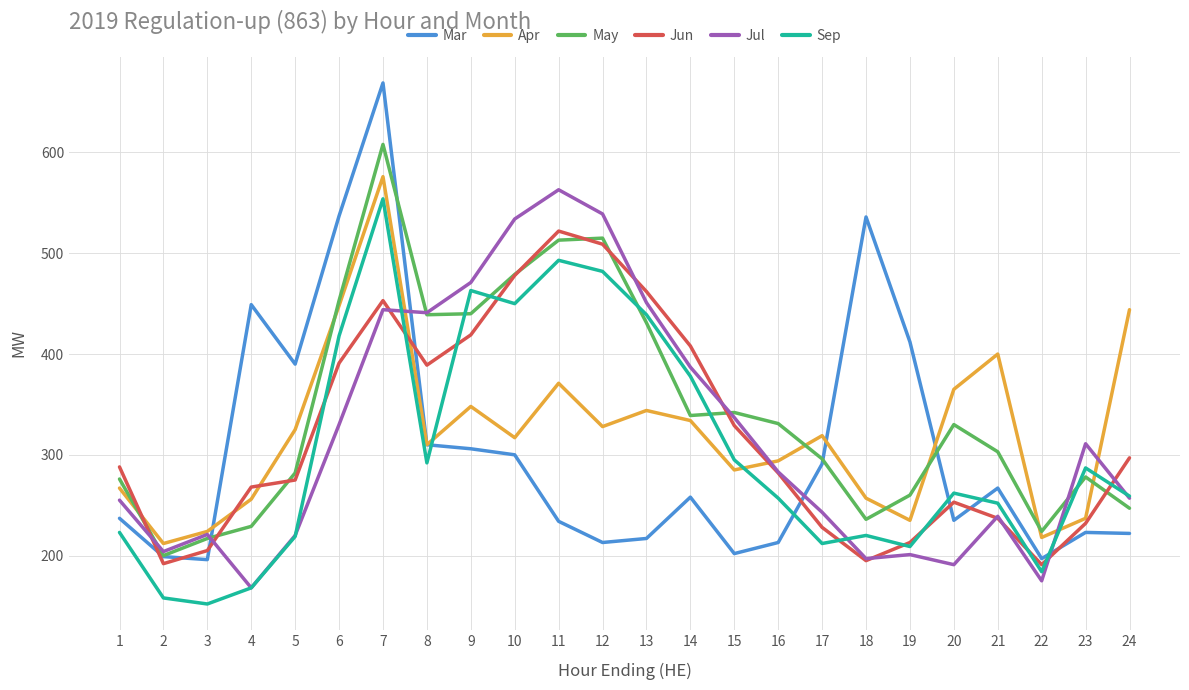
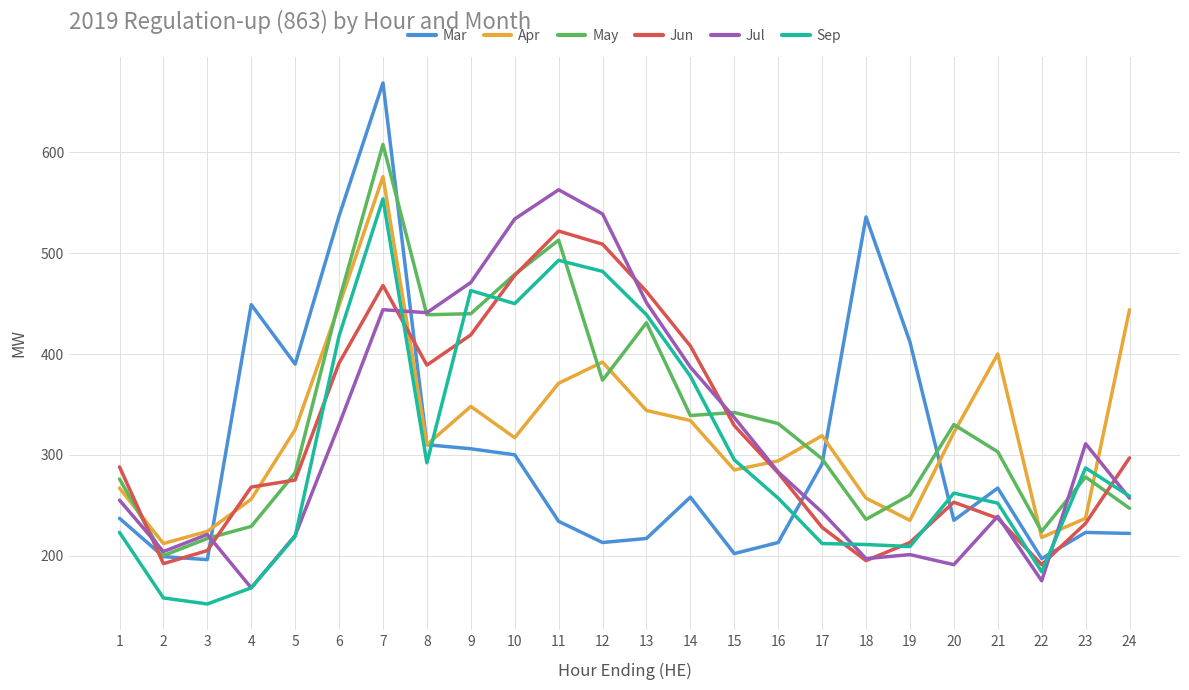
  {
    "Mar": {
      "1": 237,
      "3": 196,
      "4": 449,
      "5": 390,
      "6": 537,
      "7": 669,
      "9": 306,
      "10": 300,
      "11": 234,
      "12": 213,
      "13": 217,
      "14": 258,
      "15": 202,
      "16": 213,
      "17": 291,
      "18": 536,
      "19": 412,
      "20": 235,
      "21": 267,
      "22": 197,
      "23": 223,
      "24": 222
    },
    "Apr": {
      "1": 267,
      "2": 212,
      "3": 224,
      "4": 256,
      "5": 325,
      "6": 448,
      "7": 576,
      "9": 348,
      "10": 317,
      "11": 371,
-     "12": 328,
+     "12": 392,
      "13": 344,
      "14": 334,
      "15": 285,
      "16": 294,
      "17": 319,
      "18": 257,
      "19": 235,
-     "20": 365,
+     "20": 322,
      "21": 400,
      "22": 218,
      "23": 237,
      "24": 444
    },
    "May": {
      "1": 276,
      "3": 217,
      "4": 229,
      "5": 282,
      "6": 453,
      "7": 608,
      "9": 440,
      "11": 513,
-     "12": 515,
+     "12": 374,
      "13": 431,
      "14": 339,
      "15": 342,
      "16": 331,
      "17": 296,
      "18": 236,
      "19": 260,
      "20": 330,
      "21": 303,
      "22": 224,
      "23": 278,
      "24": 247
    },
    "Jun": {
      "1": 288,
      "2": 192,
      "3": 205,
      "4": 268,
      "5": 275,
      "6": 391,
-     "7": 453,
+     "7": 468,
      "8": 389,
      "9": 419,
      "11": 522,
      "12": 509,
      "13": 462,
      "14": 408,
      "15": 329,
      "17": 228,
      "19": 213,
      "20": 253,
      "22": 191,
      "23": 232,
      "24": 297
    },
    "Jul": {
      "1": 255,
      "2": 204,
      "3": 221,
      "6": 330,
      "7": 444,
      "9": 471,
      "10": 534,
      "11": 563,
      "12": 539,
      "13": 451,
      "14": 387,
      "15": 337,
      "17": 243,
      "19": 201,
      "20": 191,
      "22": 175,
      "23": 311
    },
    "Sep": {
      "1": 223,
      "2": 158,
      "3": 152,
      "6": 418,
      "7": 554,
      "8": 292,
      "9": 463,
      "10": 450,
      "11": 493,
      "12": 482,
      "13": 439,
      "14": 378,
      "15": 295,
      "16": 257,
      "17": 212,
-     "18": 220,
+     "18": 211,
      "19": 209,
      "20": 262,
      "21": 252,
      "22": 184,
      "23": 287
    }
  }
